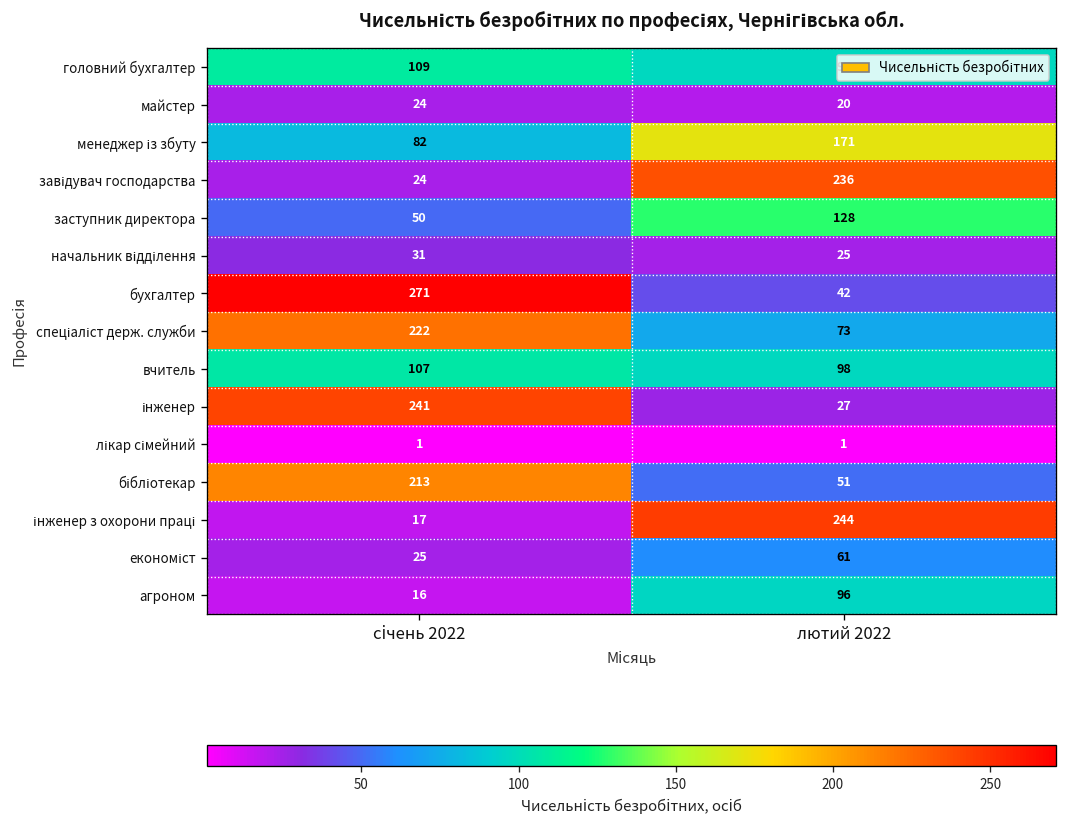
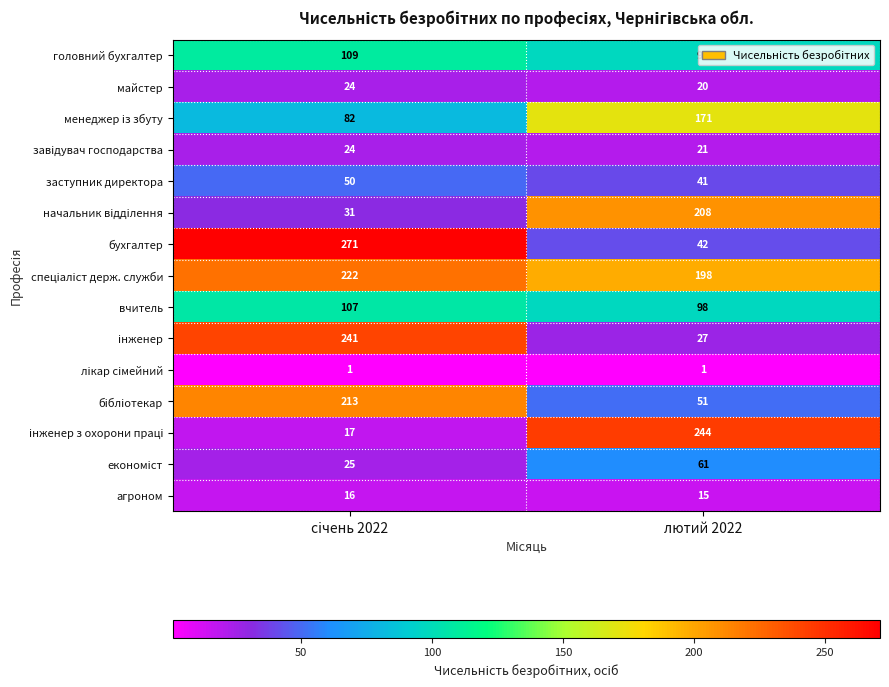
  {
    "головний бухгалтер": {
      "січень 2022": 109
    },
    "майстер": {
      "січень 2022": 24,
      "лютий 2022": 20
    },
    "менеджер із збуту": {
      "січень 2022": 82,
      "лютий 2022": 171
    },
    "завідувач господарства": {
      "січень 2022": 24,
-     "лютий 2022": 236
+     "лютий 2022": 21
    },
    "заступник директора": {
      "січень 2022": 50,
-     "лютий 2022": 128
+     "лютий 2022": 41
    },
    "начальник відділення": {
      "січень 2022": 31,
-     "лютий 2022": 25
+     "лютий 2022": 208
    },
    "бухгалтер": {
      "січень 2022": 271,
      "лютий 2022": 42
    },
    "спеціаліст держ. служби": {
      "січень 2022": 222,
-     "лютий 2022": 73
+     "лютий 2022": 198
    },
    "вчитель": {
      "січень 2022": 107,
      "лютий 2022": 98
    },
    "інженер": {
      "січень 2022": 241,
      "лютий 2022": 27
    },
    "лікар сімейний": {
      "січень 2022": 1,
      "лютий 2022": 1
    },
    "бібліотекар": {
      "січень 2022": 213,
      "лютий 2022": 51
    },
    "інженер з охорони праці": {
      "січень 2022": 17,
      "лютий 2022": 244
    },
    "економіст": {
      "січень 2022": 25,
      "лютий 2022": 61
    },
    "агроном": {
      "січень 2022": 16,
-     "лютий 2022": 96
+     "лютий 2022": 15
    }
  }
